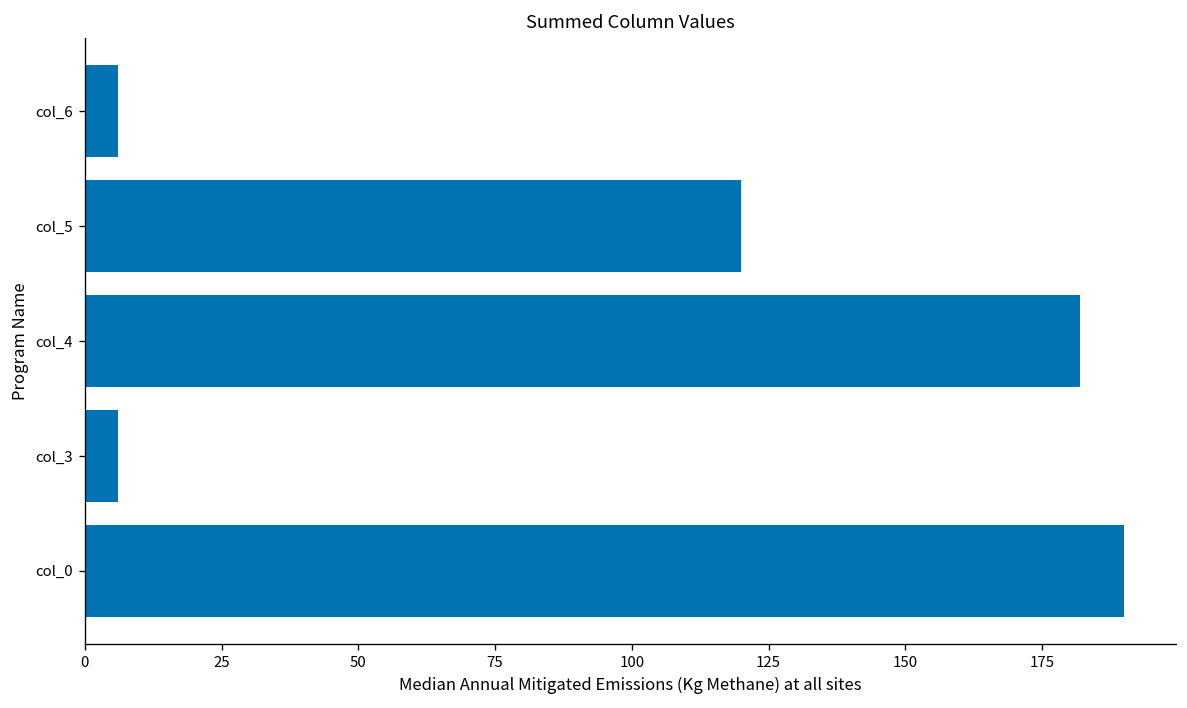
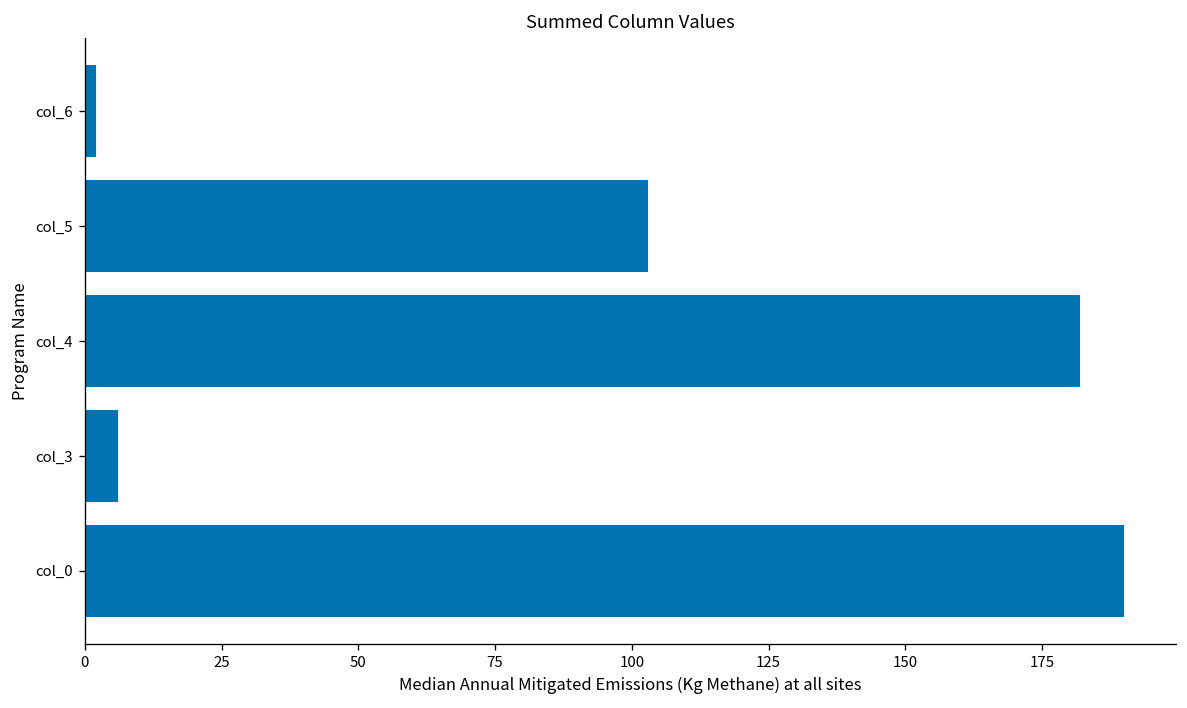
  {
-   "col_6": 6,
-   "col_5": 120,
+   "col_6": 2,
+   "col_5": 103,
    "col_4": 182,
    "col_3": 6,
    "col_0": 190
  }
